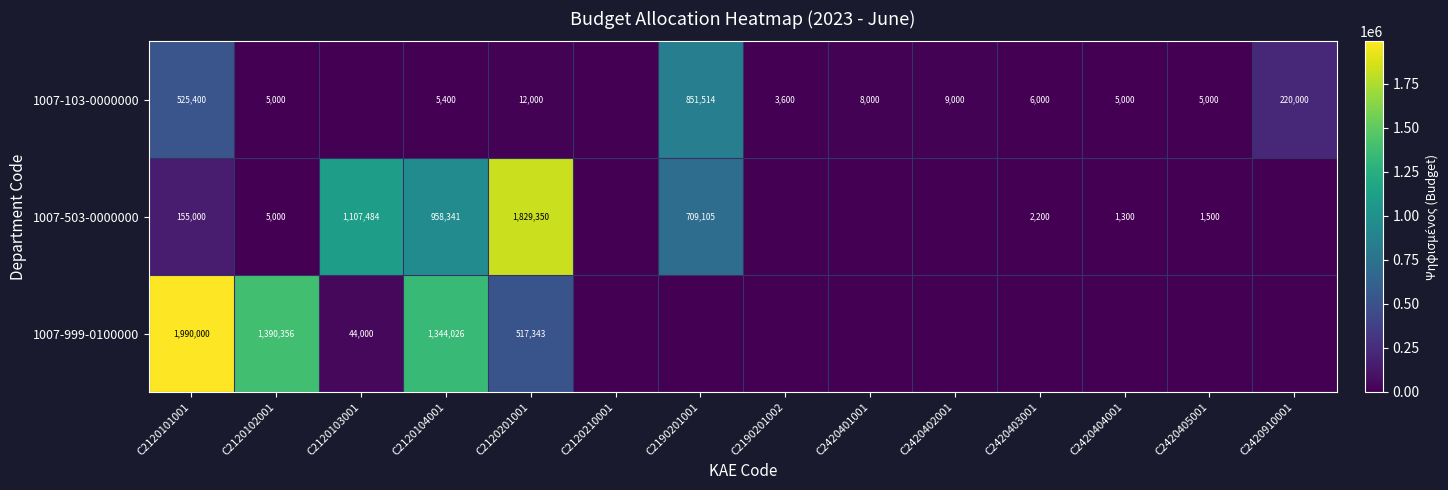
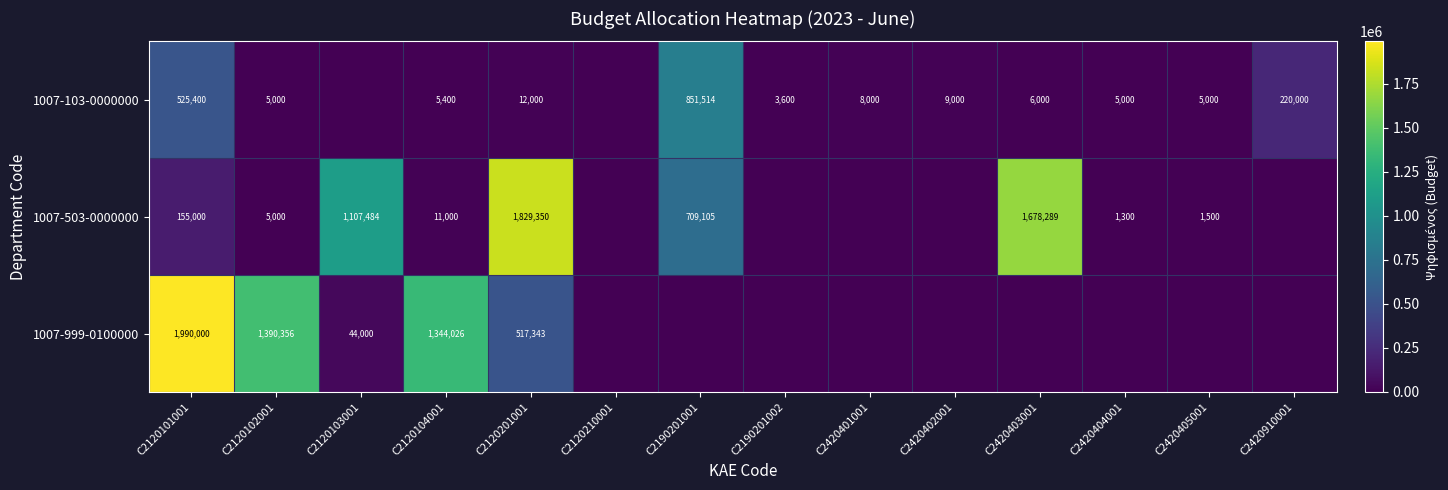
  {
    "1007-103-0000000": {
      "C2120101001": "525,400",
      "C2120102001": "5,000",
      "C2120104001": "5,400",
      "C2120201001": "12,000",
      "C2190201001": "851,514",
      "C2190201002": "3,600",
      "C2420401001": "8,000",
      "C2420402001": "9,000",
      "C2420403001": "6,000",
      "C2420404001": "5,000",
      "C2420405001": "5,000",
      "C2420910001": "220,000"
    },
    "1007-503-0000000": {
      "C2120101001": "155,000",
      "C2120102001": "5,000",
      "C2120103001": "1,107,484",
-     "C2120104001": "958,341",
+     "C2120104001": "11,000",
      "C2120201001": "1,829,350",
      "C2190201001": "709,105",
-     "C2420403001": "2,200",
+     "C2420403001": "1,678,289",
      "C2420404001": "1,300",
      "C2420405001": "1,500"
    },
    "1007-999-0100000": {
      "C2120101001": "1,990,000",
      "C2120102001": "1,390,356",
      "C2120103001": "44,000",
      "C2120104001": "1,344,026",
      "C2120201001": "517,343"
    }
  }
